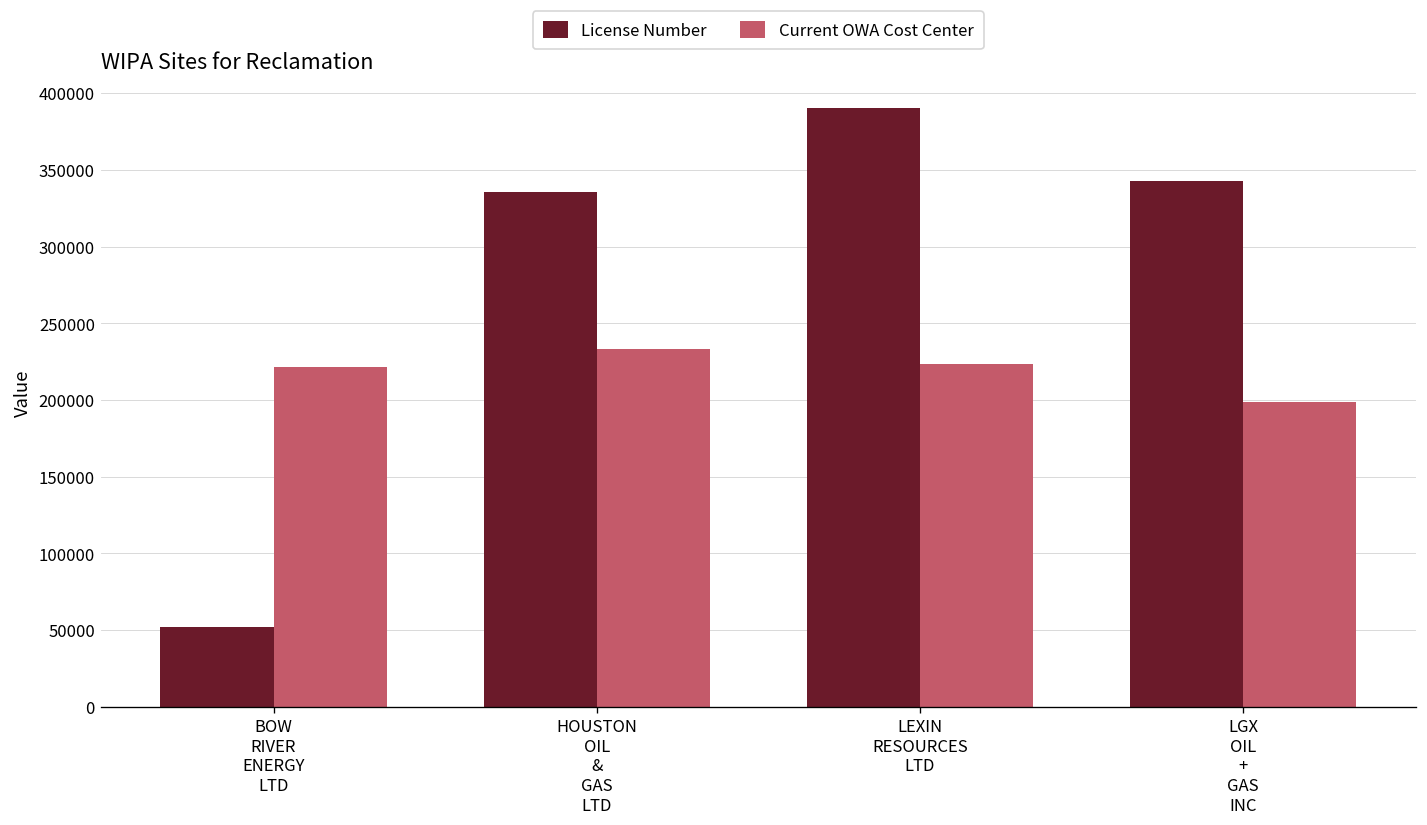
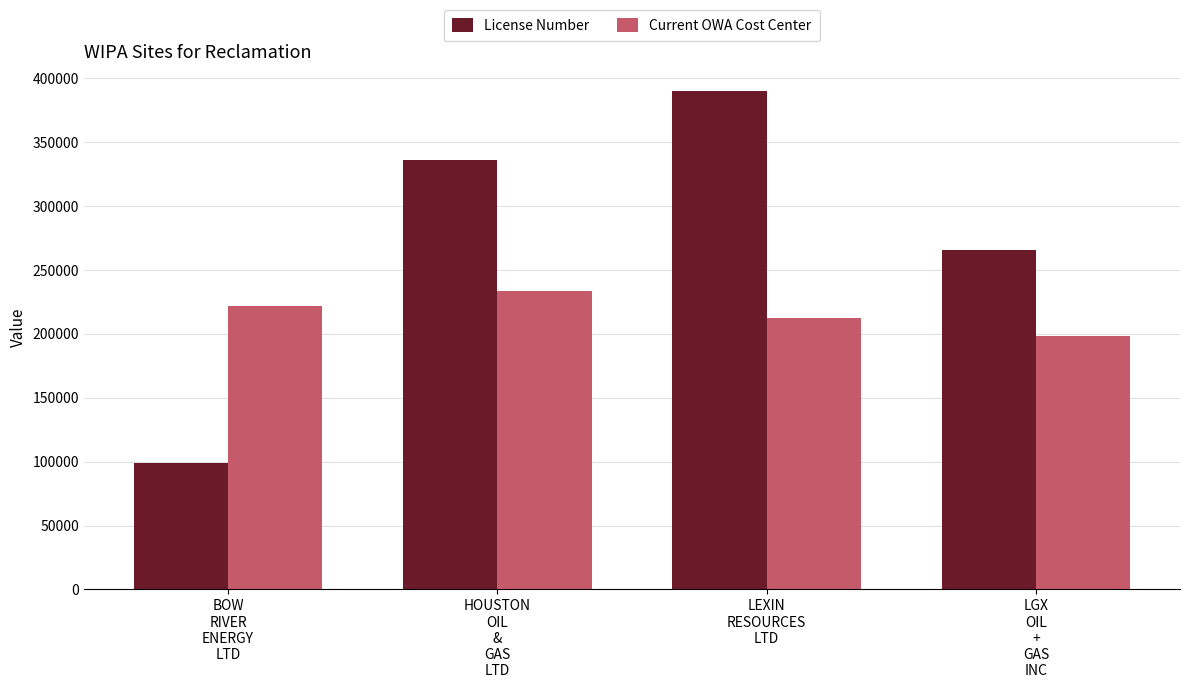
  {
    "License Number": {
-     "BOW RIVER ENERGY LTD": 52000,
+     "BOW RIVER ENERGY LTD": 99000,
      "HOUSTON OIL & GAS LTD": 336000,
      "LEXIN RESOURCES LTD": 390000,
-     "LGX OIL + GAS INC": 343000
+     "LGX OIL + GAS INC": 266000
    },
    "Current OWA Cost Center": {
      "BOW RIVER ENERGY LTD": 222000,
      "HOUSTON OIL & GAS LTD": 233000,
-     "LEXIN RESOURCES LTD": 223000,
+     "LEXIN RESOURCES LTD": 212000,
      "LGX OIL + GAS INC": 198000
    }
  }
